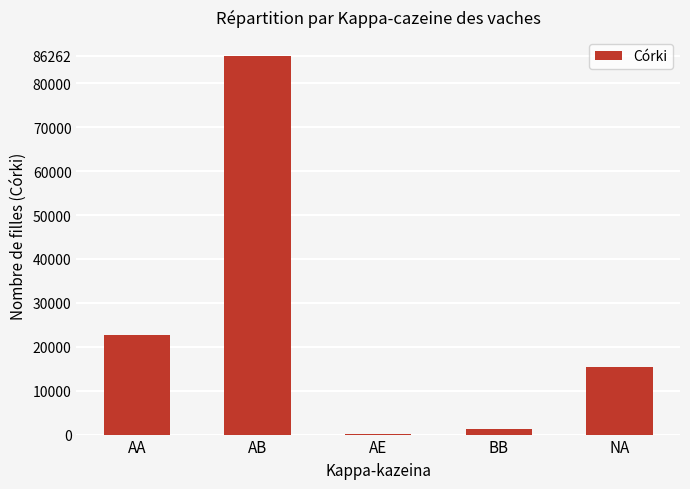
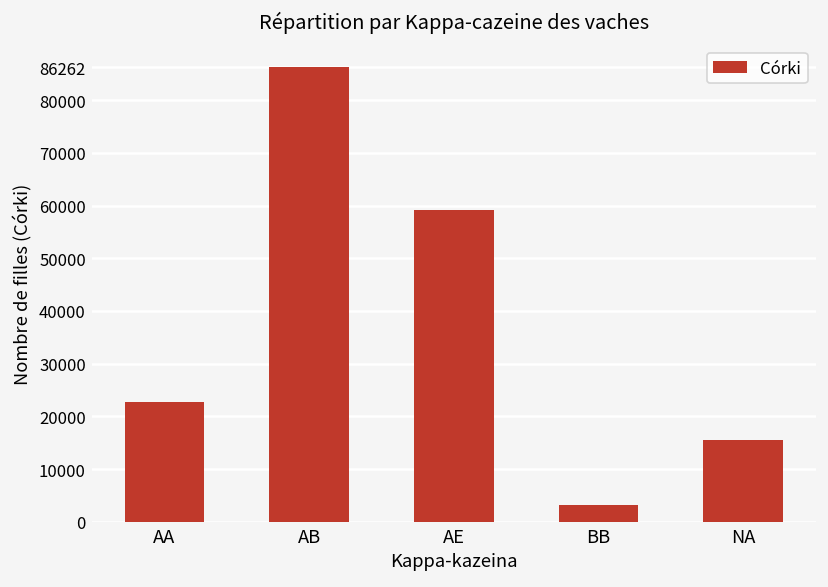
  {
    "AA": 23000,
    "AB": 86000,
-   "AE": 0,
-   "BB": 1000,
+   "AE": 59000,
+   "BB": 3000,
    "NA": 15000
  }
